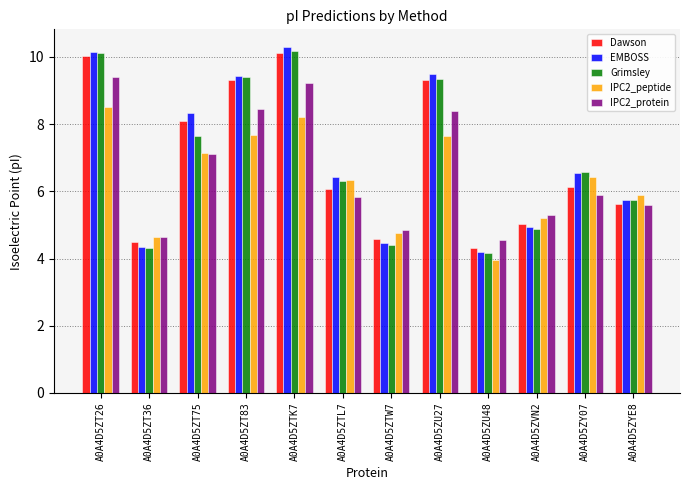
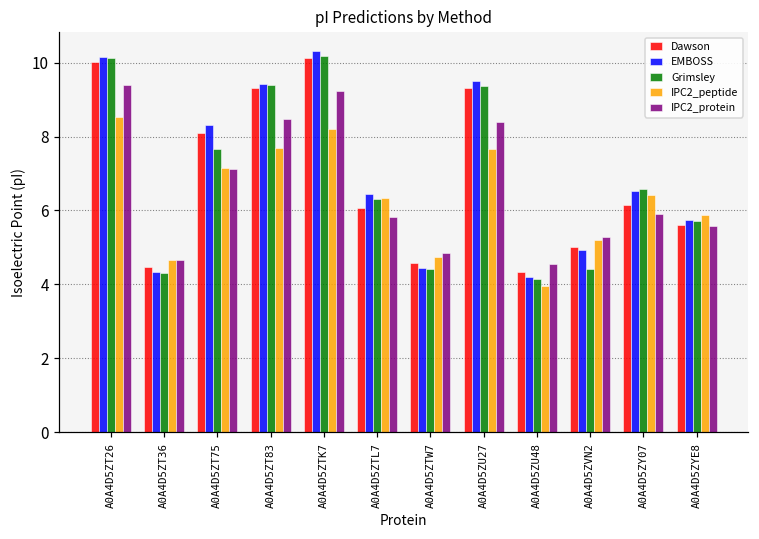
  {
    "Dawson": {
      "A0A4D5ZT26": 10.0,
      "A0A4D5ZT36": 4.5,
      "A0A4D5ZT75": 8.1,
      "A0A4D5ZT83": 9.3,
      "A0A4D5ZTK7": 10.1,
      "A0A4D5ZTL7": 6.1,
      "A0A4D5ZTW7": 4.6,
      "A0A4D5ZU27": 9.3,
      "A0A4D5ZU48": 4.3,
      "A0A4D5ZVN2": 5.0,
      "A0A4D5ZY07": 6.1,
      "A0A4D5ZYE8": 5.6
    },
    "EMBOSS": {
      "A0A4D5ZT26": 10.2,
      "A0A4D5ZT36": 4.3,
      "A0A4D5ZT75": 8.3,
      "A0A4D5ZT83": 9.4,
      "A0A4D5ZTK7": 10.3,
      "A0A4D5ZTL7": 6.4,
      "A0A4D5ZTW7": 4.5,
      "A0A4D5ZU27": 9.5,
      "A0A4D5ZU48": 4.2,
      "A0A4D5ZVN2": 4.9,
      "A0A4D5ZY07": 6.5,
      "A0A4D5ZYE8": 5.7
    },
    "Grimsley": {
      "A0A4D5ZT26": 10.1,
      "A0A4D5ZT36": 4.3,
      "A0A4D5ZT75": 7.7,
      "A0A4D5ZT83": 9.4,
      "A0A4D5ZTK7": 10.2,
      "A0A4D5ZTL7": 6.3,
      "A0A4D5ZTW7": 4.4,
      "A0A4D5ZU27": 9.4,
      "A0A4D5ZU48": 4.2,
-     "A0A4D5ZVN2": 4.9,
+     "A0A4D5ZVN2": 4.4,
      "A0A4D5ZY07": 6.6,
      "A0A4D5ZYE8": 5.7
    },
    "IPC2_peptide": {
      "A0A4D5ZT26": 8.5,
      "A0A4D5ZT36": 4.6,
      "A0A4D5ZT75": 7.1,
      "A0A4D5ZT83": 7.7,
      "A0A4D5ZTK7": 8.2,
      "A0A4D5ZTL7": 6.3,
      "A0A4D5ZTW7": 4.7,
      "A0A4D5ZU27": 7.7,
      "A0A4D5ZU48": 4.0,
      "A0A4D5ZVN2": 5.2,
      "A0A4D5ZY07": 6.4,
      "A0A4D5ZYE8": 5.9
    },
    "IPC2_protein": {
      "A0A4D5ZT26": 9.4,
      "A0A4D5ZT36": 4.6,
      "A0A4D5ZT75": 7.1,
      "A0A4D5ZT83": 8.5,
      "A0A4D5ZTK7": 9.2,
      "A0A4D5ZTL7": 5.8,
      "A0A4D5ZTW7": 4.9,
      "A0A4D5ZU27": 8.4,
      "A0A4D5ZU48": 4.5,
      "A0A4D5ZVN2": 5.3,
      "A0A4D5ZY07": 5.9,
      "A0A4D5ZYE8": 5.6
    }
  }
